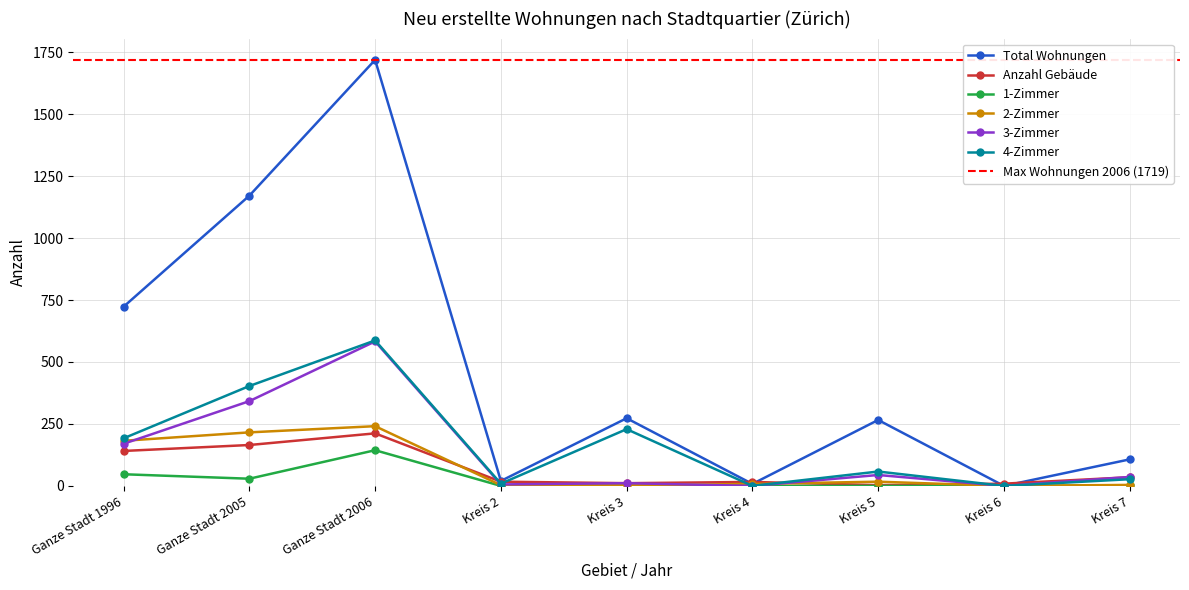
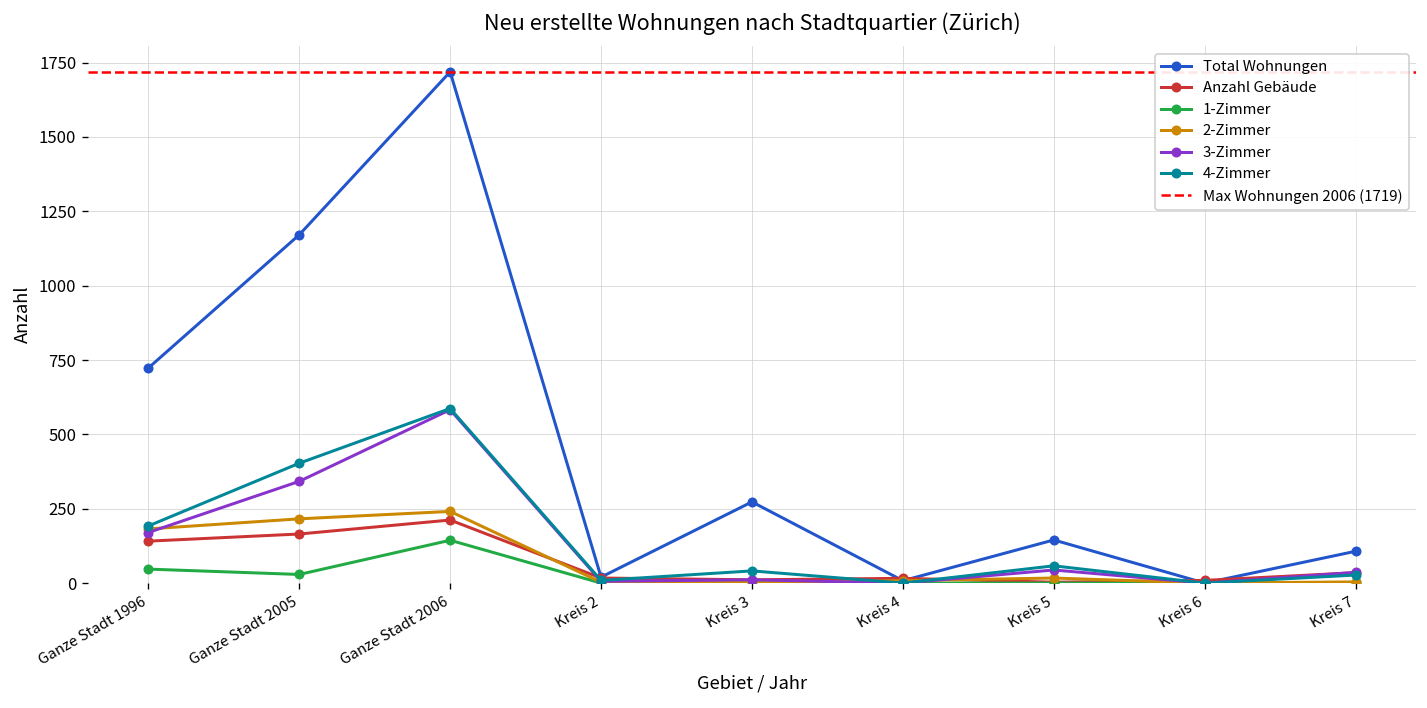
  {
    "Total Wohnungen": {
      "Ganze Stadt 1996": 720,
      "Ganze Stadt 2005": 1170,
      "Ganze Stadt 2006": 1720,
      "Kreis 3": 270,
-     "Kreis 5": 270,
+     "Kreis 5": 150,
      "Kreis 7": 110
    },
    "Anzahl Gebäude": {
      "Ganze Stadt 1996": 140,
      "Ganze Stadt 2005": 170,
      "Ganze Stadt 2006": 210
    },
    "1-Zimmer": {
      "Ganze Stadt 1996": 50,
      "Ganze Stadt 2005": 30,
      "Ganze Stadt 2006": 140
    },
    "2-Zimmer": {
      "Ganze Stadt 2005": 220,
      "Ganze Stadt 2006": 240,
      "Kreis 5": 20
    },
    "3-Zimmer": {
      "Ganze Stadt 1996": 170,
      "Ganze Stadt 2005": 340,
      "Kreis 5": 40
    },
    "4-Zimmer": {
      "Ganze Stadt 2005": 400,
-     "Kreis 3": 230,
+     "Kreis 3": 40,
      "Kreis 5": 60
    }
  }
